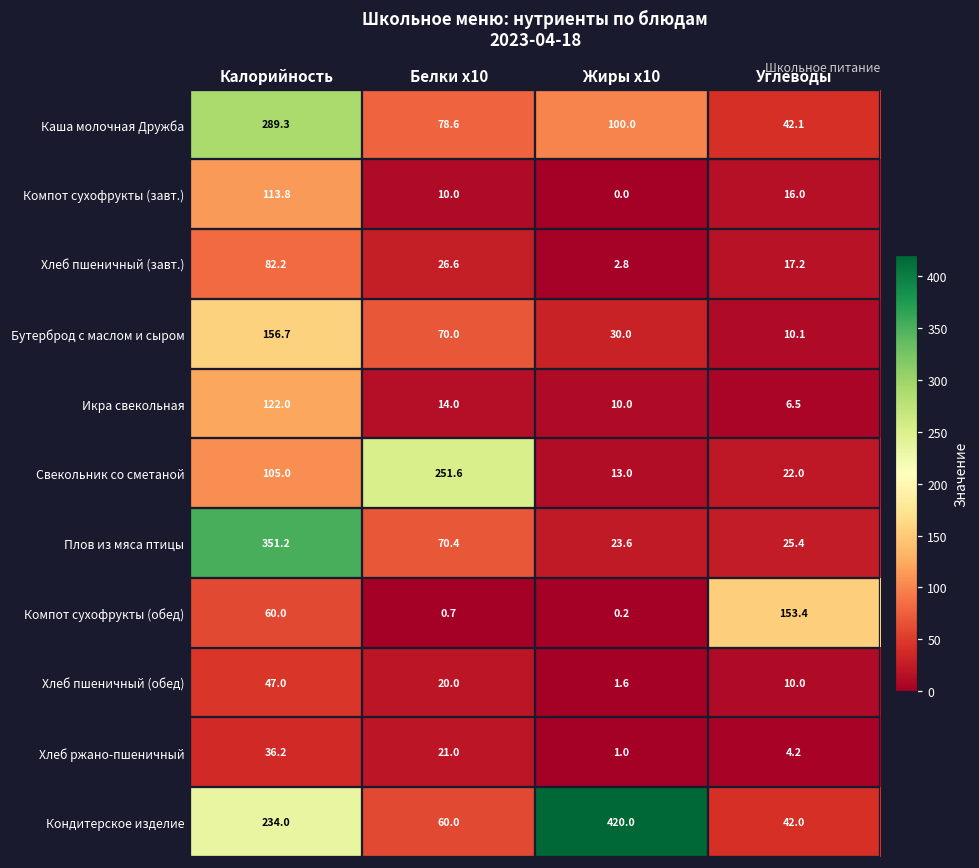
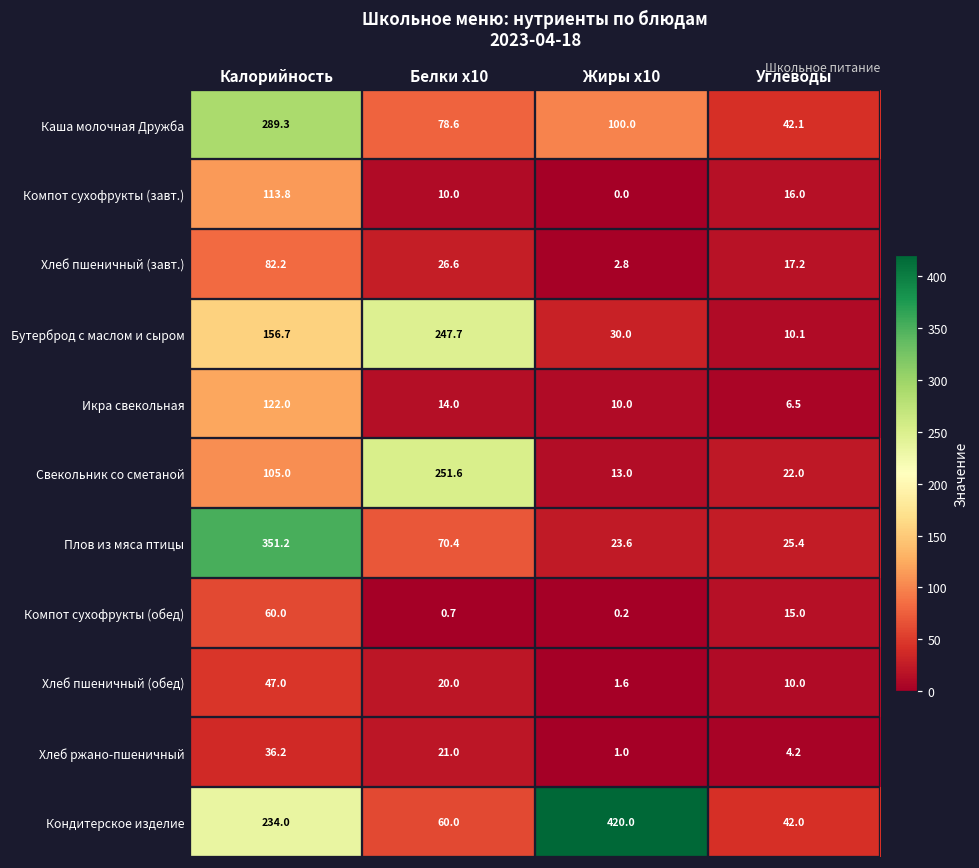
  {
    "Каша молочная Дружба": {
      "Калорийность": 289.3,
      "Белки x10": 78.6,
      "Жиры x10": 100.0,
      "Углеводы": 42.1
    },
    "Компот сухофрукты (завт.)": {
      "Калорийность": 113.8,
      "Белки x10": 10.0,
      "Жиры x10": 0.0,
      "Углеводы": 16.0
    },
    "Хлеб пшеничный (завт.)": {
      "Калорийность": 82.2,
      "Белки x10": 26.6,
      "Жиры x10": 2.8,
      "Углеводы": 17.2
    },
    "Бутерброд с маслом и сыром": {
      "Калорийность": 156.7,
-     "Белки x10": 70.0,
+     "Белки x10": 247.7,
      "Жиры x10": 30.0,
      "Углеводы": 10.1
    },
    "Икра свекольная": {
      "Калорийность": 122.0,
      "Белки x10": 14.0,
      "Жиры x10": 10.0,
      "Углеводы": 6.5
    },
    "Свекольник со сметаной": {
      "Калорийность": 105.0,
      "Белки x10": 251.6,
      "Жиры x10": 13.0,
      "Углеводы": 22.0
    },
    "Плов из мяса птицы": {
      "Калорийность": 351.2,
      "Белки x10": 70.4,
      "Жиры x10": 23.6,
      "Углеводы": 25.4
    },
    "Компот сухофрукты (обед)": {
      "Калорийность": 60.0,
      "Белки x10": 0.7,
      "Жиры x10": 0.2,
-     "Углеводы": 153.4
+     "Углеводы": 15.0
    },
    "Хлеб пшеничный (обед)": {
      "Калорийность": 47.0,
      "Белки x10": 20.0,
      "Жиры x10": 1.6,
      "Углеводы": 10.0
    },
    "Хлеб ржано-пшеничный": {
      "Калорийность": 36.2,
      "Белки x10": 21.0,
      "Жиры x10": 1.0,
      "Углеводы": 4.2
    },
    "Кондитерское изделие": {
      "Калорийность": 234.0,
      "Белки x10": 60.0,
      "Жиры x10": 420.0,
      "Углеводы": 42.0
    }
  }
